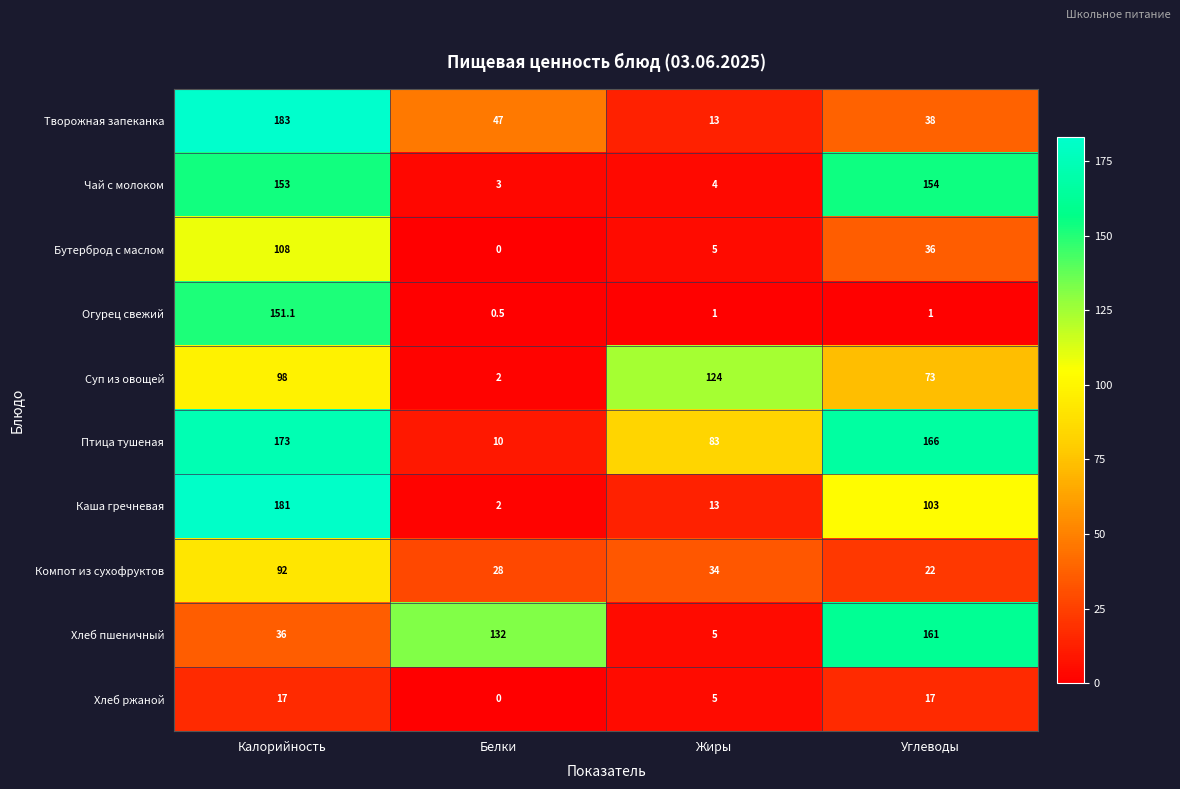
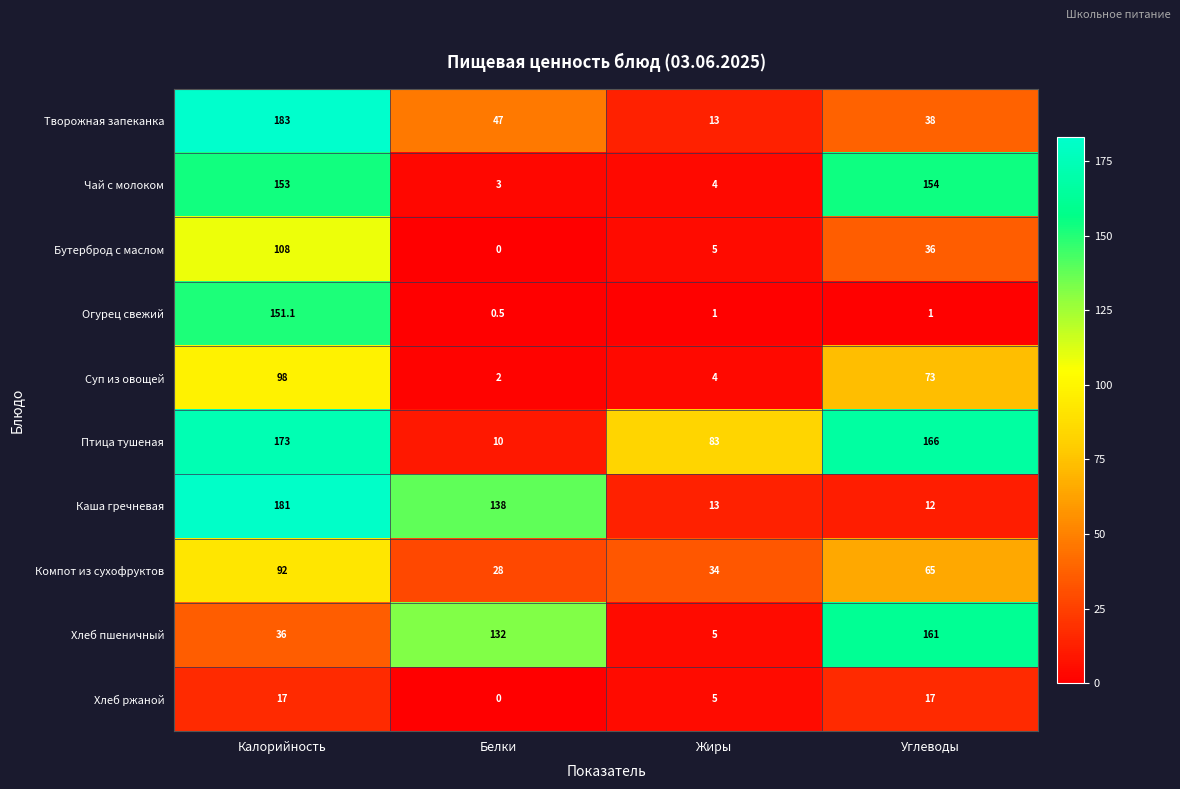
  {
    "Творожная запеканка": {
      "Калорийность": 183,
      "Белки": 47,
      "Жиры": 13,
      "Углеводы": 38
    },
    "Чай с молоком": {
      "Калорийность": 153,
      "Белки": 3,
      "Жиры": 4,
      "Углеводы": 154
    },
    "Бутерброд с маслом": {
      "Калорийность": 108,
      "Белки": 0,
      "Жиры": 5,
      "Углеводы": 36
    },
    "Огурец свежий": {
      "Калорийность": 151.1,
      "Белки": 0.5,
      "Жиры": 1,
      "Углеводы": 1
    },
    "Суп из овощей": {
      "Калорийность": 98,
      "Белки": 2,
-     "Жиры": 124,
+     "Жиры": 4,
      "Углеводы": 73
    },
    "Птица тушеная": {
      "Калорийность": 173,
      "Белки": 10,
      "Жиры": 83,
      "Углеводы": 166
    },
    "Каша гречневая": {
      "Калорийность": 181,
-     "Белки": 2,
+     "Белки": 138,
      "Жиры": 13,
-     "Углеводы": 103
+     "Углеводы": 12
    },
    "Компот из сухофруктов": {
      "Калорийность": 92,
      "Белки": 28,
      "Жиры": 34,
-     "Углеводы": 22
+     "Углеводы": 65
    },
    "Хлеб пшеничный": {
      "Калорийность": 36,
      "Белки": 132,
      "Жиры": 5,
      "Углеводы": 161
    },
    "Хлеб ржаной": {
      "Калорийность": 17,
      "Белки": 0,
      "Жиры": 5,
      "Углеводы": 17
    }
  }
